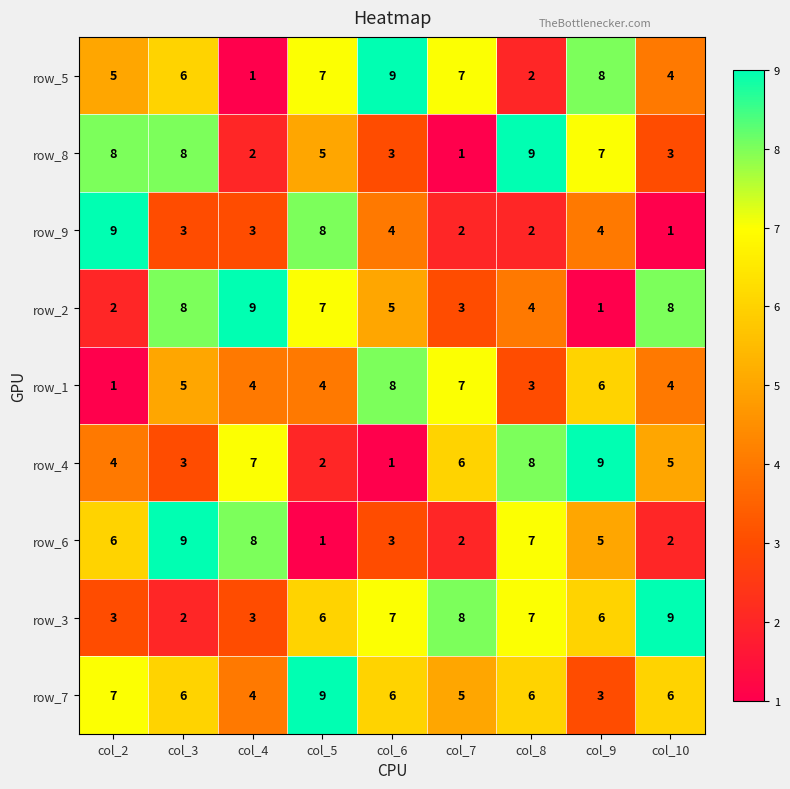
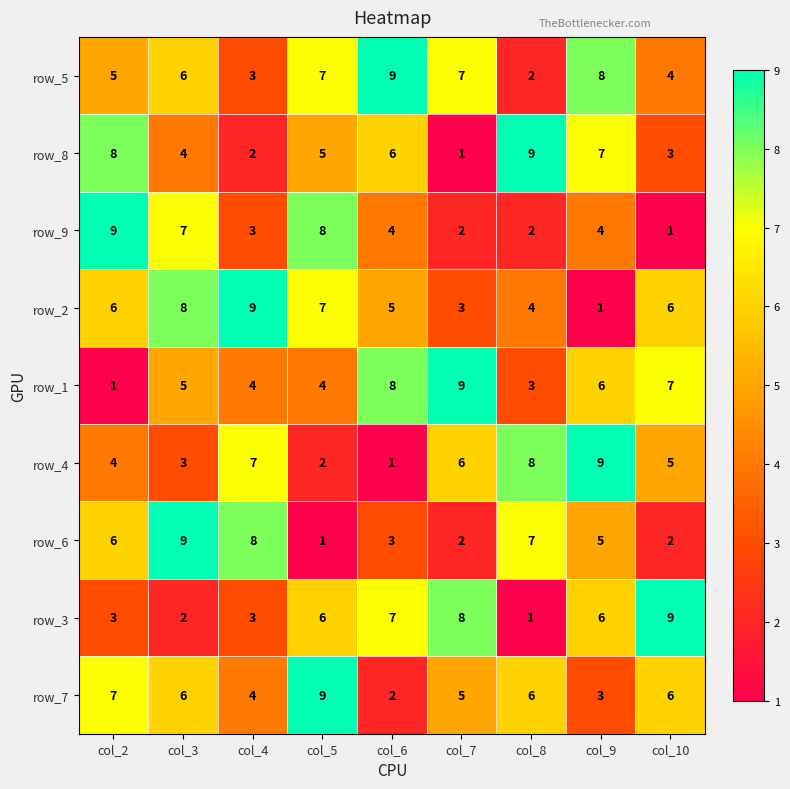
  {
    "row_5": {
      "col_2": 5,
      "col_3": 6,
-     "col_4": 1,
+     "col_4": 3,
      "col_5": 7,
      "col_6": 9,
      "col_7": 7,
      "col_8": 2,
      "col_9": 8,
      "col_10": 4
    },
    "row_8": {
      "col_2": 8,
-     "col_3": 8,
+     "col_3": 4,
      "col_4": 2,
      "col_5": 5,
-     "col_6": 3,
+     "col_6": 6,
      "col_7": 1,
      "col_8": 9,
      "col_9": 7,
      "col_10": 3
    },
    "row_9": {
      "col_2": 9,
-     "col_3": 3,
+     "col_3": 7,
      "col_4": 3,
      "col_5": 8,
      "col_6": 4,
      "col_7": 2,
      "col_8": 2,
      "col_9": 4,
      "col_10": 1
    },
    "row_2": {
-     "col_2": 2,
+     "col_2": 6,
      "col_3": 8,
      "col_4": 9,
      "col_5": 7,
      "col_6": 5,
      "col_7": 3,
      "col_8": 4,
      "col_9": 1,
-     "col_10": 8
+     "col_10": 6
    },
    "row_1": {
      "col_2": 1,
      "col_3": 5,
      "col_4": 4,
      "col_5": 4,
      "col_6": 8,
-     "col_7": 7,
+     "col_7": 9,
      "col_8": 3,
      "col_9": 6,
-     "col_10": 4
+     "col_10": 7
    },
    "row_4": {
      "col_2": 4,
      "col_3": 3,
      "col_4": 7,
      "col_5": 2,
      "col_6": 1,
      "col_7": 6,
      "col_8": 8,
      "col_9": 9,
      "col_10": 5
    },
    "row_6": {
      "col_2": 6,
      "col_3": 9,
      "col_4": 8,
      "col_5": 1,
      "col_6": 3,
      "col_7": 2,
      "col_8": 7,
      "col_9": 5,
      "col_10": 2
    },
    "row_3": {
      "col_2": 3,
      "col_3": 2,
      "col_4": 3,
      "col_5": 6,
      "col_6": 7,
      "col_7": 8,
-     "col_8": 7,
+     "col_8": 1,
      "col_9": 6,
      "col_10": 9
    },
    "row_7": {
      "col_2": 7,
      "col_3": 6,
      "col_4": 4,
      "col_5": 9,
-     "col_6": 6,
+     "col_6": 2,
      "col_7": 5,
      "col_8": 6,
      "col_9": 3,
      "col_10": 6
    }
  }
